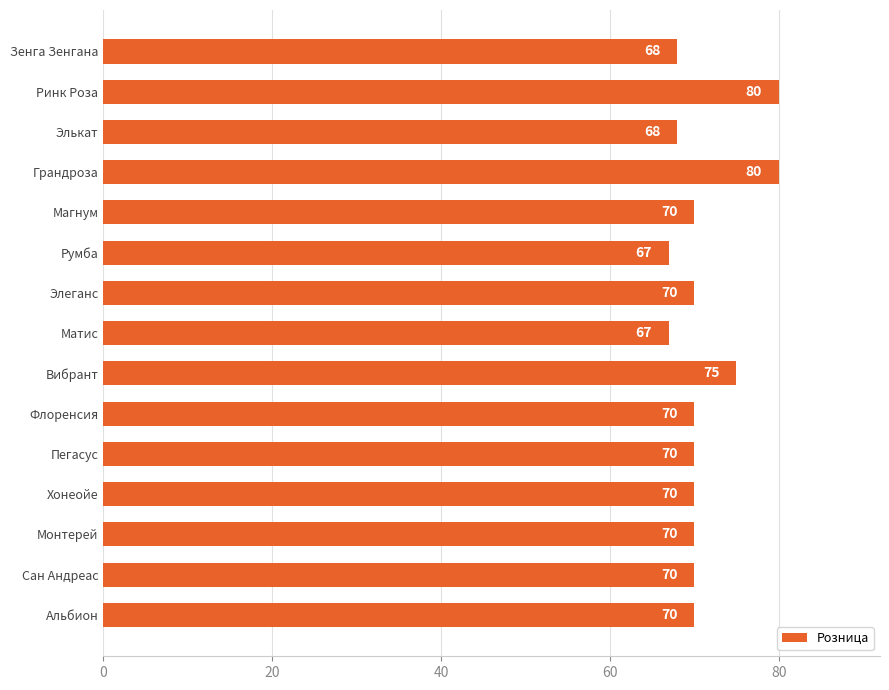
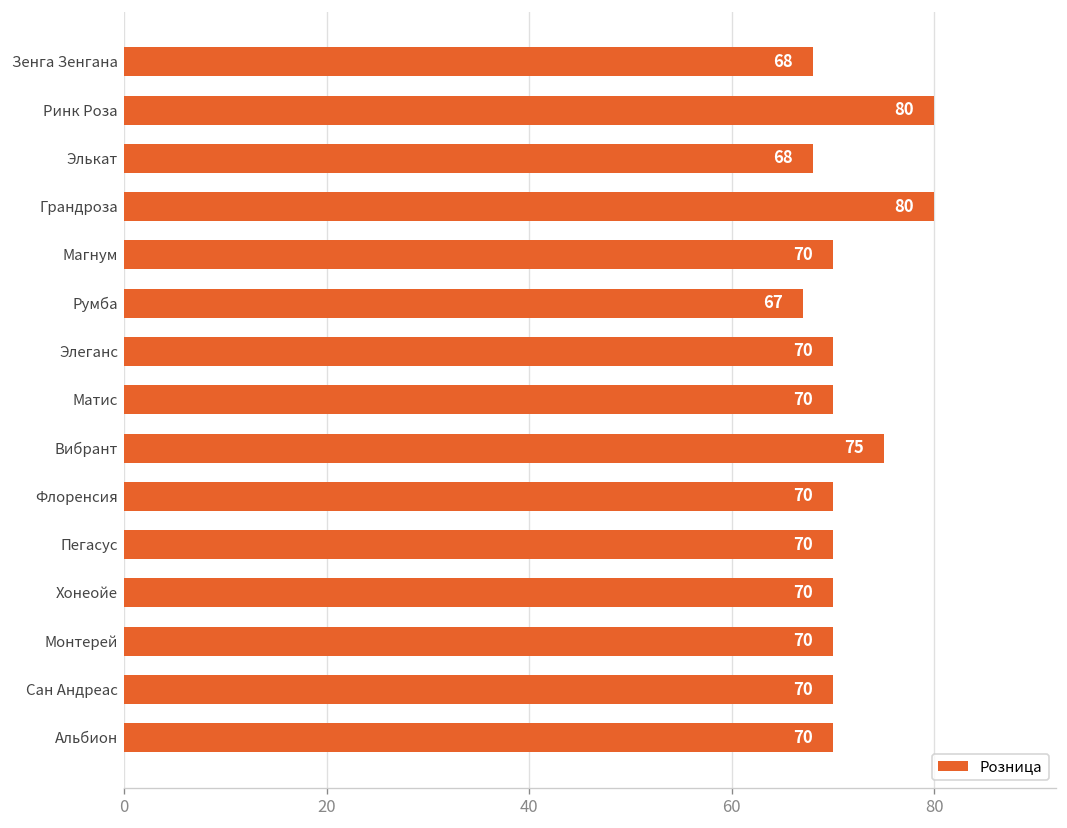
  {
    "Зенга Зенгана": 68,
    "Ринк Роза": 80,
    "Элькат": 68,
    "Грандроза": 80,
    "Магнум": 70,
    "Румба": 67,
    "Элеганс": 70,
-   "Матис": 67,
+   "Матис": 70,
    "Вибрант": 75,
    "Флоренсия": 70,
    "Пегасус": 70,
    "Хонеойе": 70,
    "Монтерей": 70,
    "Сан Андреас": 70,
    "Альбион": 70
  }
